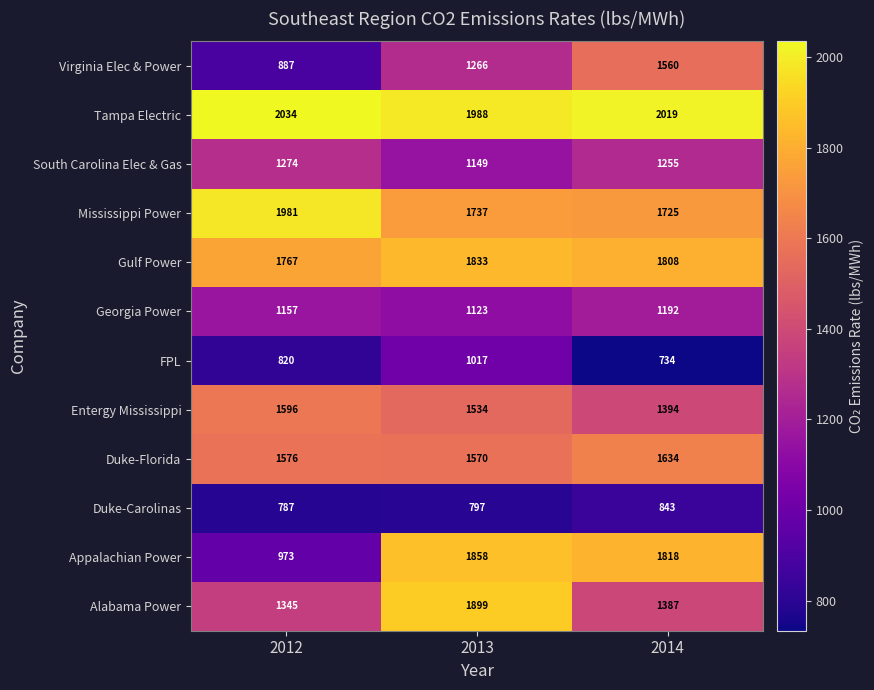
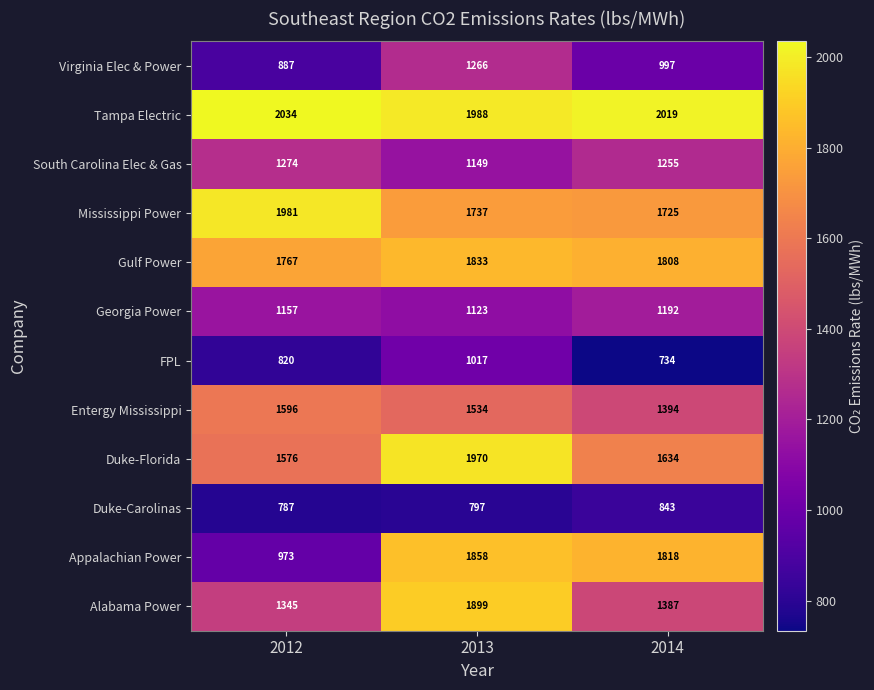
  {
    "Virginia Elec & Power": {
      "2012": 887,
      "2013": 1266,
-     "2014": 1560
+     "2014": 997
    },
    "Tampa Electric": {
      "2012": 2034,
      "2013": 1988,
      "2014": 2019
    },
    "South Carolina Elec & Gas": {
      "2012": 1274,
      "2013": 1149,
      "2014": 1255
    },
    "Mississippi Power": {
      "2012": 1981,
      "2013": 1737,
      "2014": 1725
    },
    "Gulf Power": {
      "2012": 1767,
      "2013": 1833,
      "2014": 1808
    },
    "Georgia Power": {
      "2012": 1157,
      "2013": 1123,
      "2014": 1192
    },
    "FPL": {
      "2012": 820,
      "2013": 1017,
      "2014": 734
    },
    "Entergy Mississippi": {
      "2012": 1596,
      "2013": 1534,
      "2014": 1394
    },
    "Duke-Florida": {
      "2012": 1576,
-     "2013": 1570,
+     "2013": 1970,
      "2014": 1634
    },
    "Duke-Carolinas": {
      "2012": 787,
      "2013": 797,
      "2014": 843
    },
    "Appalachian Power": {
      "2012": 973,
      "2013": 1858,
      "2014": 1818
    },
    "Alabama Power": {
      "2012": 1345,
      "2013": 1899,
      "2014": 1387
    }
  }
